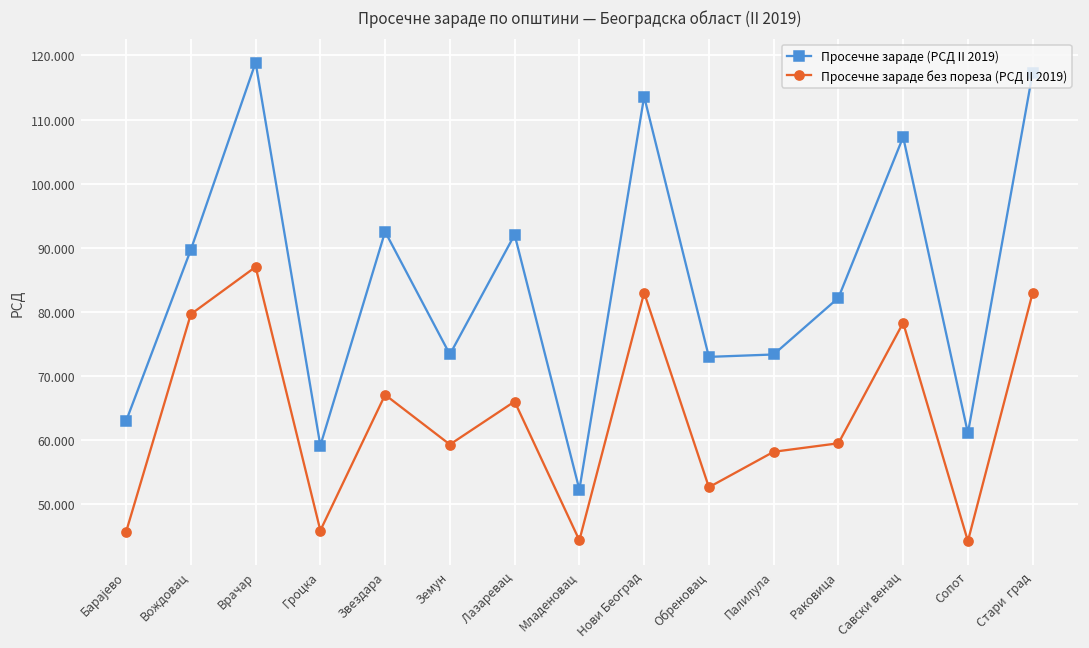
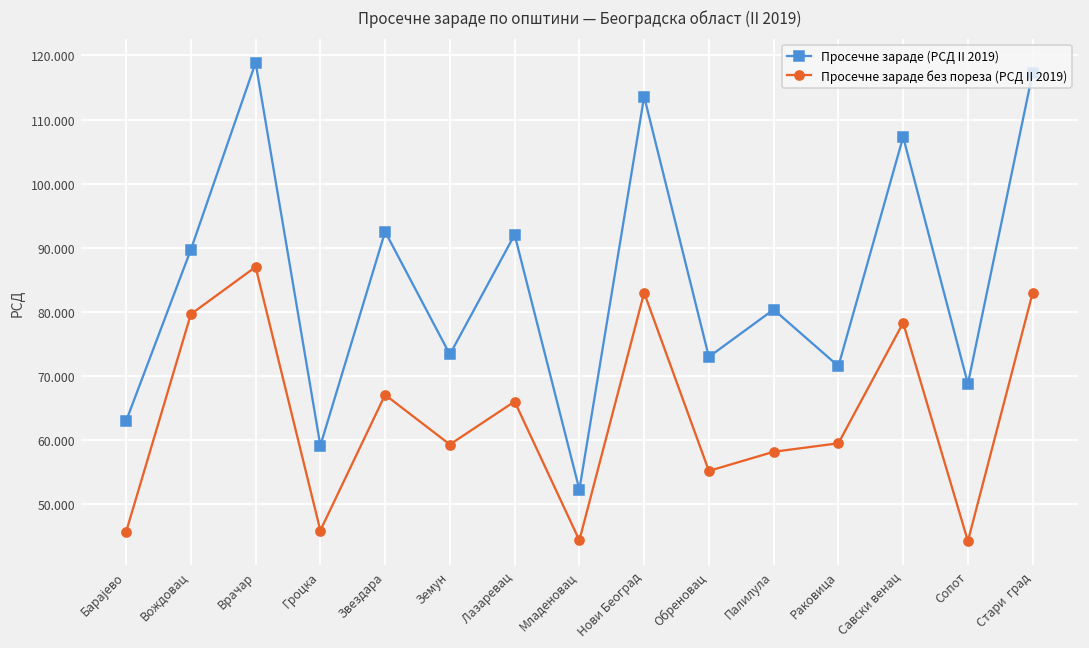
  {
    "Просечне зараде (РСД II 2019)": {
      "Барајево": 63,
      "Вождовац": 90,
      "Врачар": 119,
      "Гроцка": 59,
      "Звездара": 92,
      "Земун": 73,
      "Лазаревац": 92,
      "Младеновац": 52,
      "Нови Београд": 114,
      "Обреновац": 73,
-     "Палилула": 73,
-     "Раковица": 82,
+     "Палилула": 80,
+     "Раковица": 71,
      "Савски венац": 107,
-     "Сопот": 61
+     "Сопот": 69
    },
    "Просечне зараде без пореза (РСД II 2019)": {
      "Барајево": 46,
      "Вождовац": 80,
      "Врачар": 87,
      "Гроцка": 46,
      "Звездара": 67,
      "Земун": 59,
      "Лазаревац": 66,
      "Младеновац": 44,
      "Нови Београд": 83,
-     "Обреновац": 53,
+     "Обреновац": 55,
      "Палилула": 58,
      "Раковица": 59,
      "Савски венац": 78,
      "Сопот": 44,
      "Стари град": 83
    }
  }
